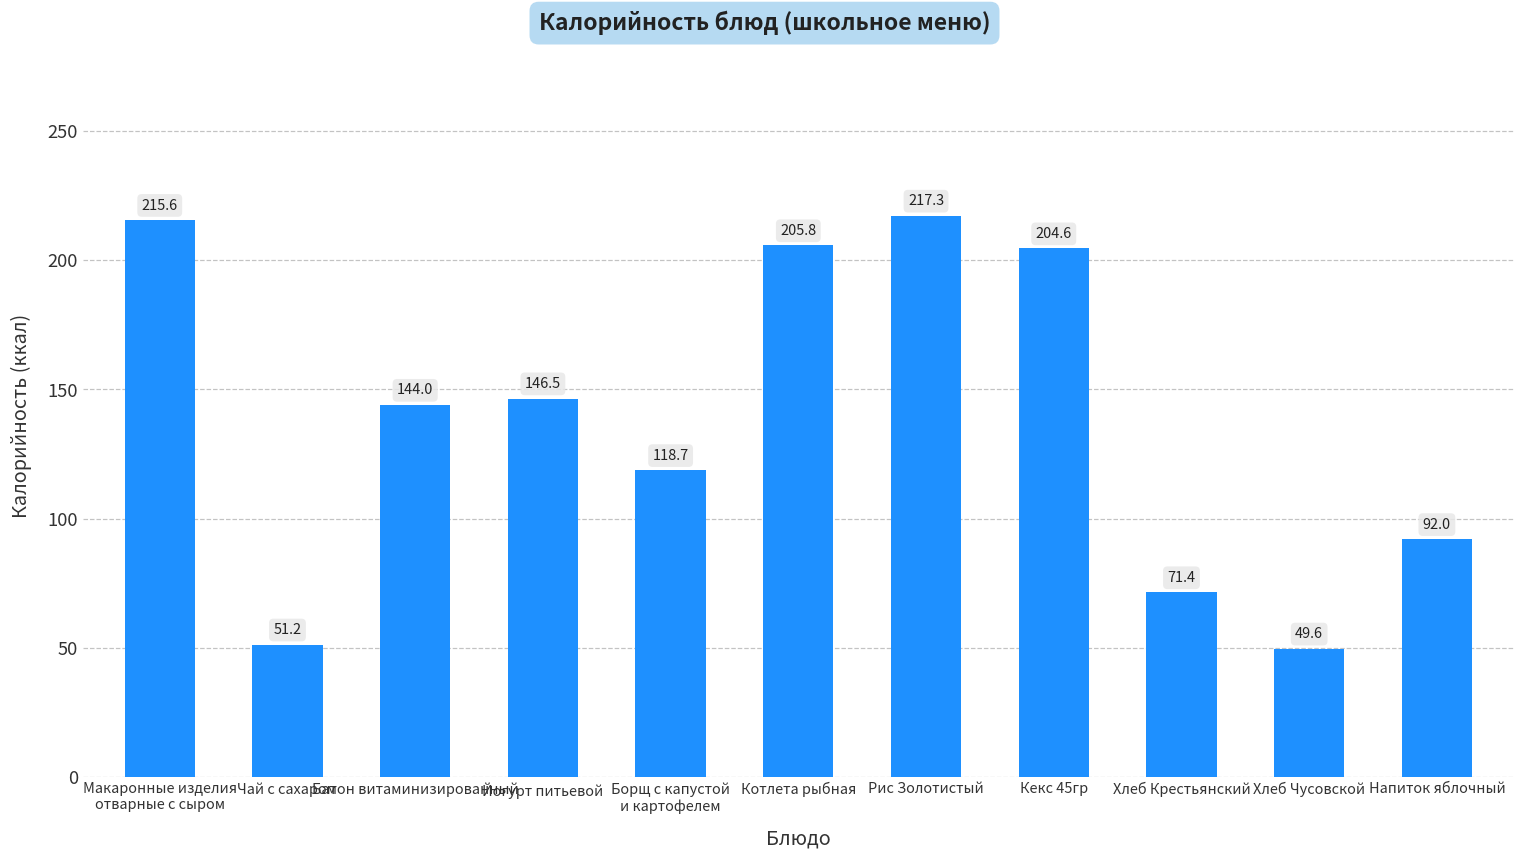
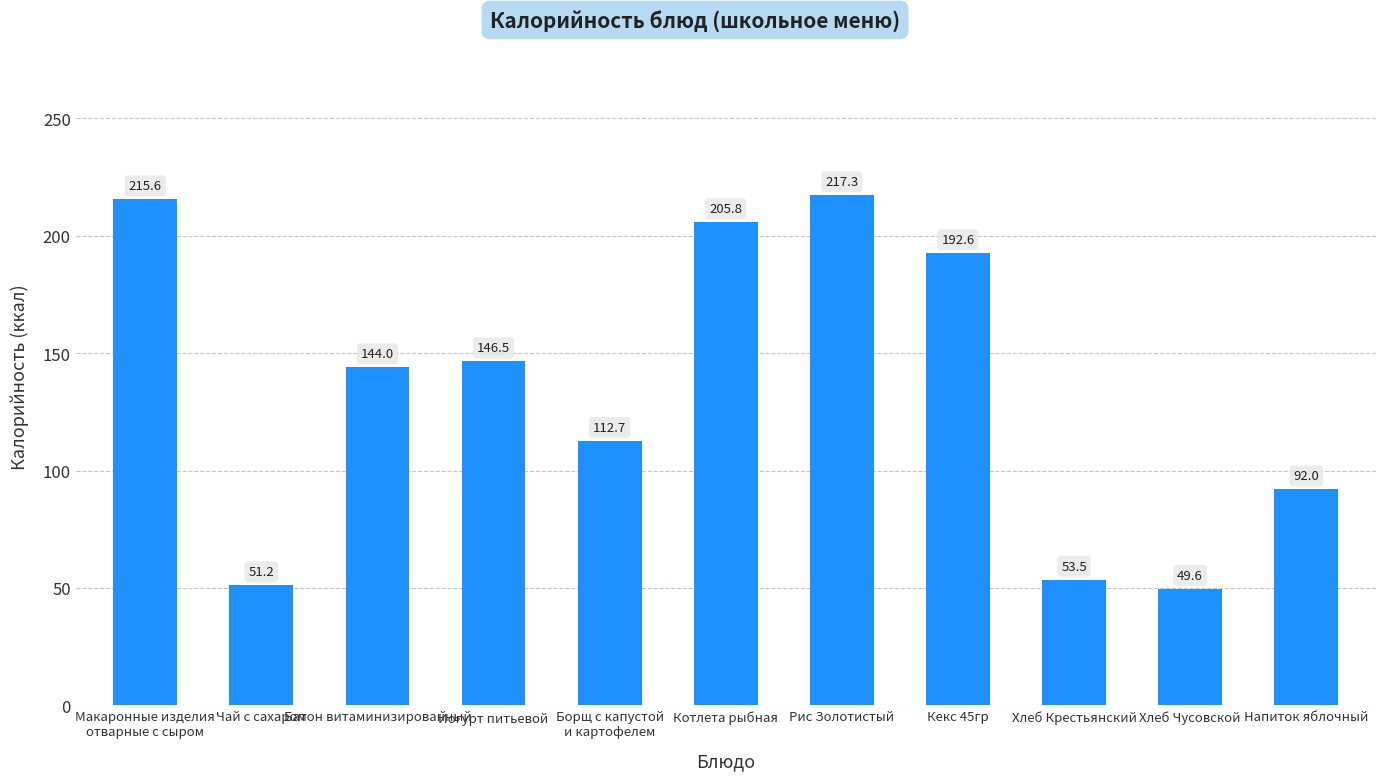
  {
-   "Борщ с капустой и картофелем": 118.7,
-   "Кекс 45гр": 204.6,
-   "Хлеб Крестьянский": 71.4
+   "Борщ с капустой и картофелем": 112.7,
+   "Кекс 45гр": 192.6,
+   "Хлеб Крестьянский": 53.5
  }
